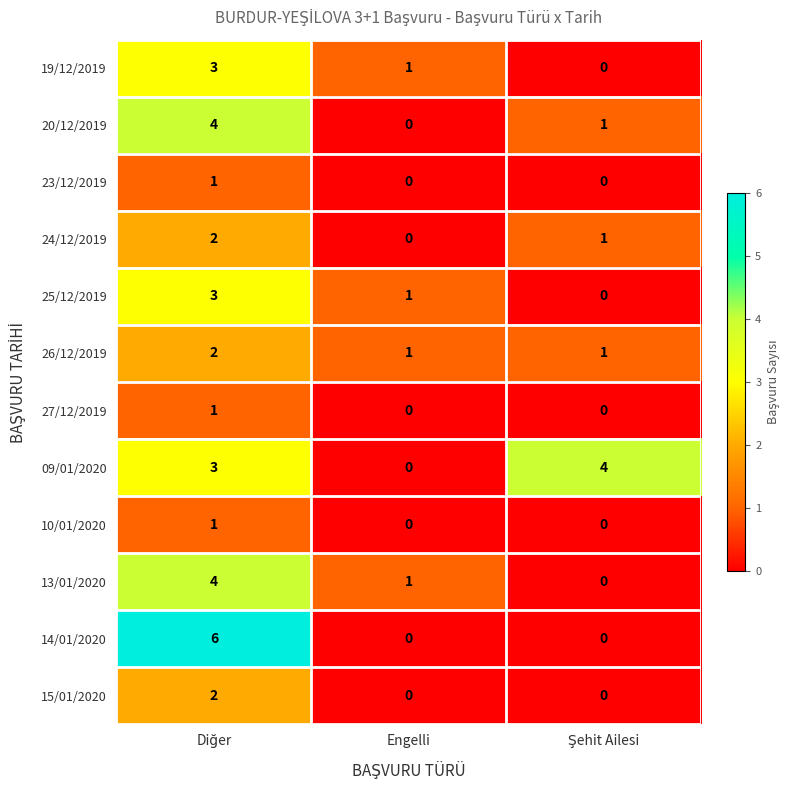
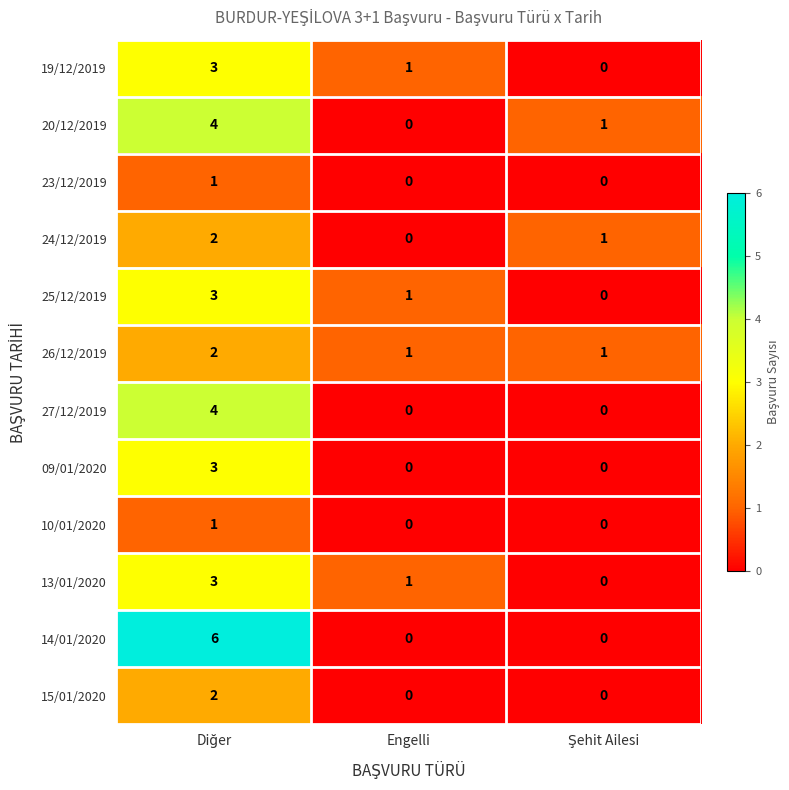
  {
    "19/12/2019": {
      "Diğer": 3,
      "Engelli": 1,
      "Şehit Ailesi": 0
    },
    "20/12/2019": {
      "Diğer": 4,
      "Engelli": 0,
      "Şehit Ailesi": 1
    },
    "23/12/2019": {
      "Diğer": 1,
      "Engelli": 0,
      "Şehit Ailesi": 0
    },
    "24/12/2019": {
      "Diğer": 2,
      "Engelli": 0,
      "Şehit Ailesi": 1
    },
    "25/12/2019": {
      "Diğer": 3,
      "Engelli": 1,
      "Şehit Ailesi": 0
    },
    "26/12/2019": {
      "Diğer": 2,
      "Engelli": 1,
      "Şehit Ailesi": 1
    },
    "27/12/2019": {
-     "Diğer": 1,
+     "Diğer": 4,
      "Engelli": 0,
      "Şehit Ailesi": 0
    },
    "09/01/2020": {
      "Diğer": 3,
      "Engelli": 0,
-     "Şehit Ailesi": 4
+     "Şehit Ailesi": 0
    },
    "10/01/2020": {
      "Diğer": 1,
      "Engelli": 0,
      "Şehit Ailesi": 0
    },
    "13/01/2020": {
-     "Diğer": 4,
+     "Diğer": 3,
      "Engelli": 1,
      "Şehit Ailesi": 0
    },
    "14/01/2020": {
      "Diğer": 6,
      "Engelli": 0,
      "Şehit Ailesi": 0
    },
    "15/01/2020": {
      "Diğer": 2,
      "Engelli": 0,
      "Şehit Ailesi": 0
    }
  }
